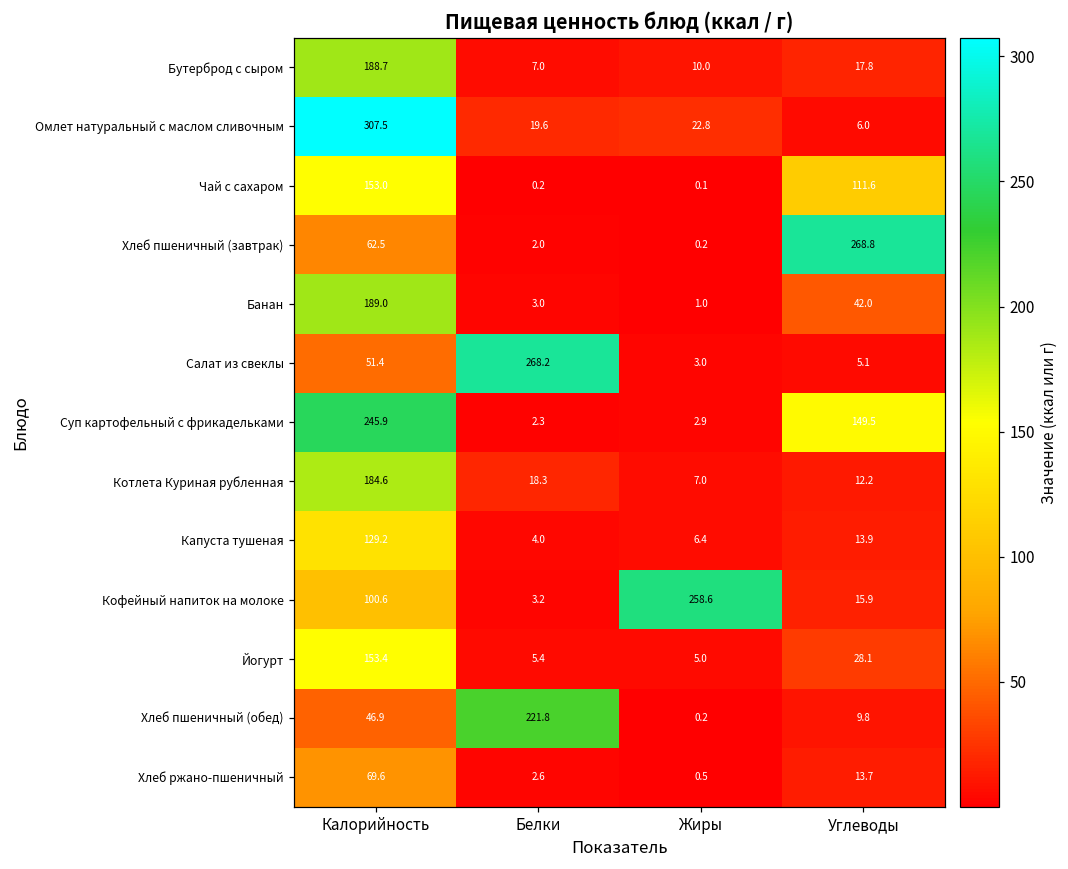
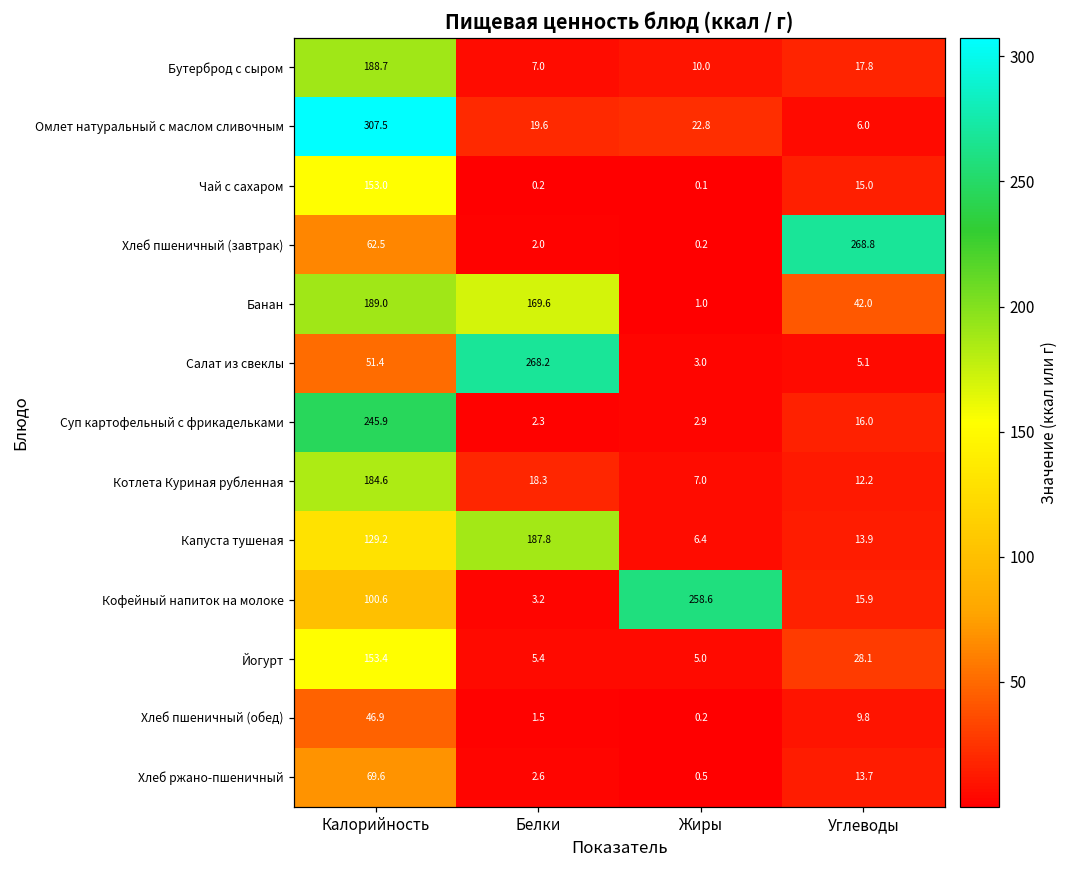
  {
    "Бутерброд с сыром": {
      "Калорийность": 188.7,
      "Белки": 7.0,
      "Жиры": 10.0,
      "Углеводы": 17.8
    },
    "Омлет натуральный с маслом сливочным": {
      "Калорийность": 307.5,
      "Белки": 19.6,
      "Жиры": 22.8,
      "Углеводы": 6.0
    },
    "Чай с сахаром": {
      "Калорийность": 153.0,
      "Белки": 0.2,
      "Жиры": 0.1,
-     "Углеводы": 111.6
+     "Углеводы": 15.0
    },
    "Хлеб пшеничный (завтрак)": {
      "Калорийность": 62.5,
      "Белки": 2.0,
      "Жиры": 0.2,
      "Углеводы": 268.8
    },
    "Банан": {
      "Калорийность": 189.0,
-     "Белки": 3.0,
+     "Белки": 169.6,
      "Жиры": 1.0,
      "Углеводы": 42.0
    },
    "Салат из свеклы": {
      "Калорийность": 51.4,
      "Белки": 268.2,
      "Жиры": 3.0,
      "Углеводы": 5.1
    },
    "Суп картофельный с фрикадельками": {
      "Калорийность": 245.9,
      "Белки": 2.3,
      "Жиры": 2.9,
-     "Углеводы": 149.5
+     "Углеводы": 16.0
    },
    "Котлета Куриная рубленная": {
      "Калорийность": 184.6,
      "Белки": 18.3,
      "Жиры": 7.0,
      "Углеводы": 12.2
    },
    "Капуста тушеная": {
      "Калорийность": 129.2,
-     "Белки": 4.0,
+     "Белки": 187.8,
      "Жиры": 6.4,
      "Углеводы": 13.9
    },
    "Кофейный напиток на молоке": {
      "Калорийность": 100.6,
      "Белки": 3.2,
      "Жиры": 258.6,
      "Углеводы": 15.9
    },
    "Йогурт": {
      "Калорийность": 153.4,
      "Белки": 5.4,
      "Жиры": 5.0,
      "Углеводы": 28.1
    },
    "Хлеб пшеничный (обед)": {
      "Калорийность": 46.9,
-     "Белки": 221.8,
+     "Белки": 1.5,
      "Жиры": 0.2,
      "Углеводы": 9.8
    },
    "Хлеб ржано-пшеничный": {
      "Калорийность": 69.6,
      "Белки": 2.6,
      "Жиры": 0.5,
      "Углеводы": 13.7
    }
  }
